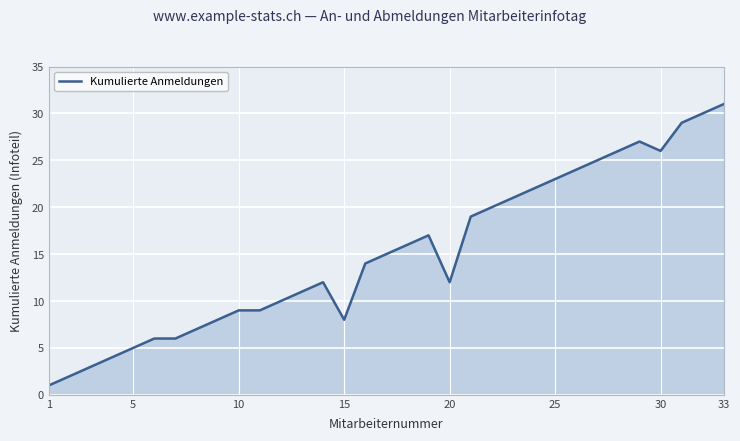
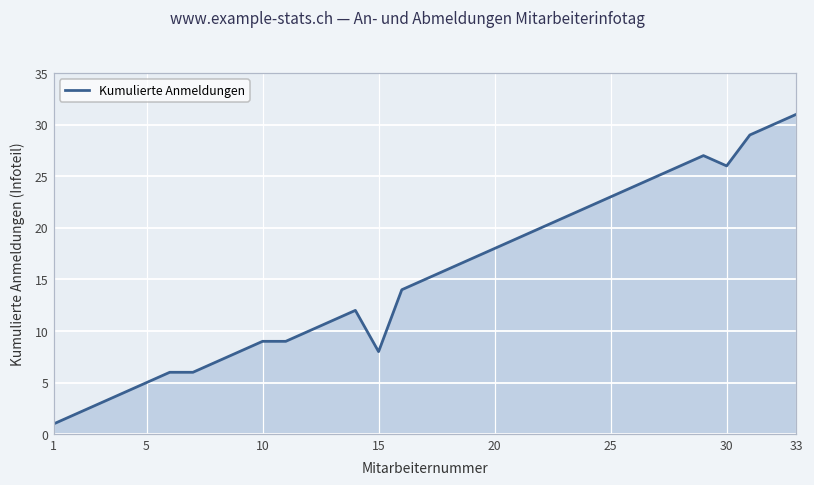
  {
    "1": 1,
    "5": 5,
    "10": 9,
    "15": 8,
-   "20": 12,
+   "20": 18,
    "25": 23,
    "30": 26,
    "33": 31
  }
